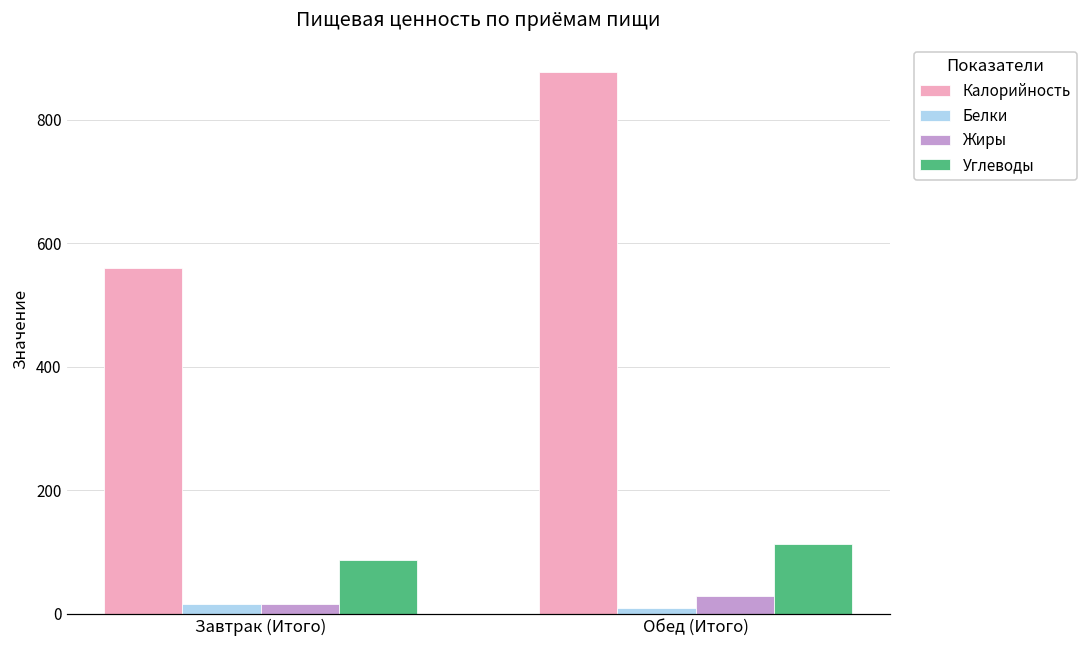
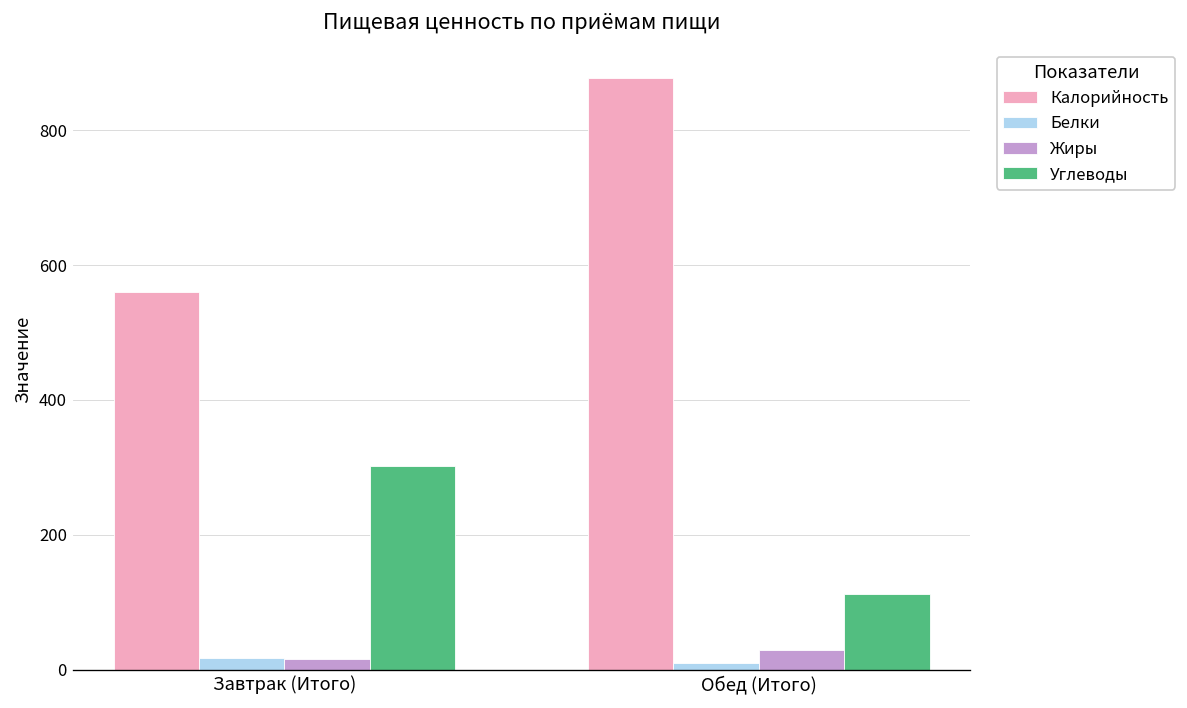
  {
    "Белки": {
      "Завтрак (Итого)": 20,
      "Обед (Итого)": 10
    },
    "Углеводы": {
-     "Завтрак (Итого)": 90,
+     "Завтрак (Итого)": 300,
      "Обед (Итого)": 110
    }
  }
